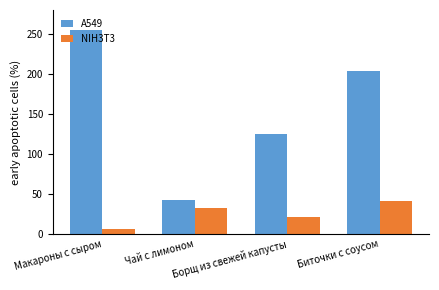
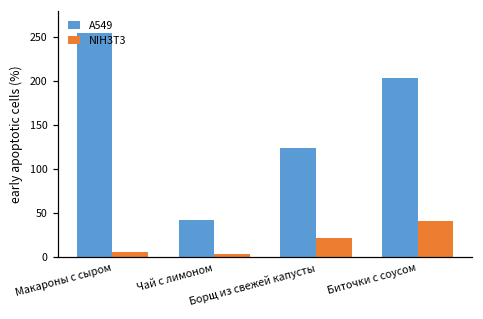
  {
    "A549": {
      "Макароны с сыром": 260,
      "Чай с лимоном": 40,
      "Борщ из свежей капусты": 120,
      "Биточки с соусом": 200
    },
    "NIH3T3": {
      "Макароны с сыром": 10,
-     "Чай с лимоном": 30,
+     "Чай с лимоном": 0,
      "Борщ из свежей капусты": 20,
      "Биточки с соусом": 40
    }
  }
